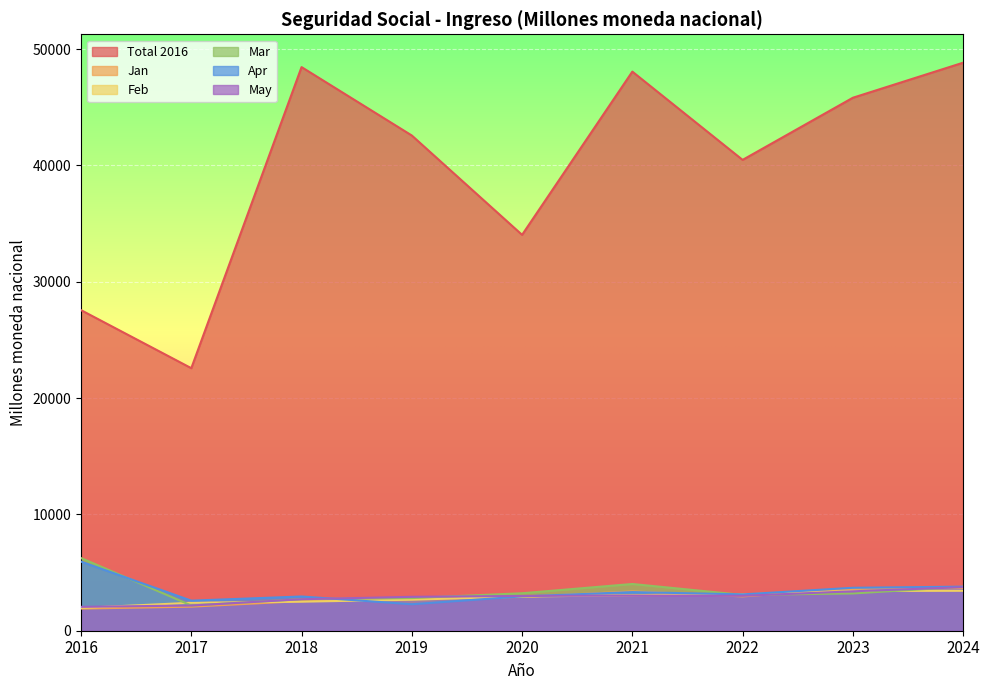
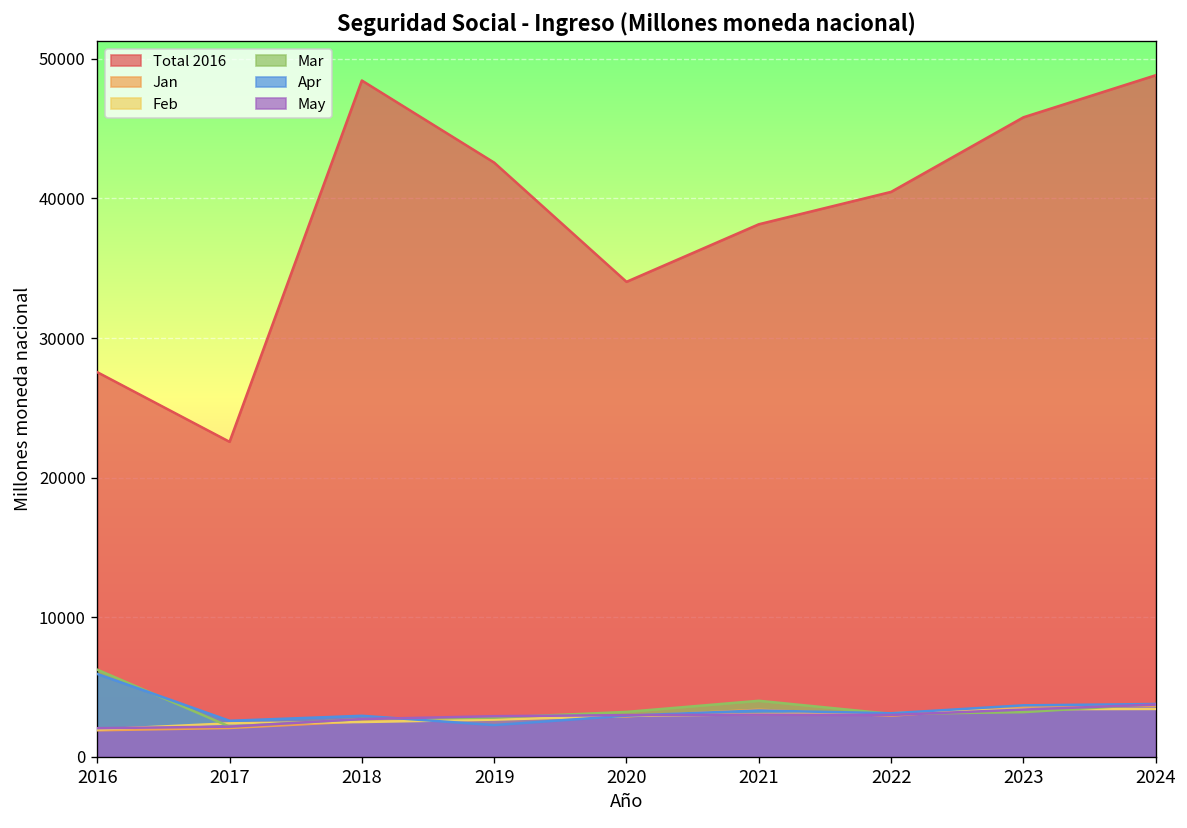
  {
    "Total 2016": {
      "2016": 27600,
      "2017": 22600,
      "2018": 48400,
      "2019": 42600,
      "2020": 34000,
-     "2021": 48100,
+     "2021": 38100,
      "2022": 40500,
      "2023": 45800,
      "2024": 48800
    },
    "Mar": {
      "2016": 6200,
      "2020": 3200,
      "2021": 4000
    },
    "Apr": {
      "2016": 5900,
      "2018": 2900,
      "2019": 2300
    }
  }
